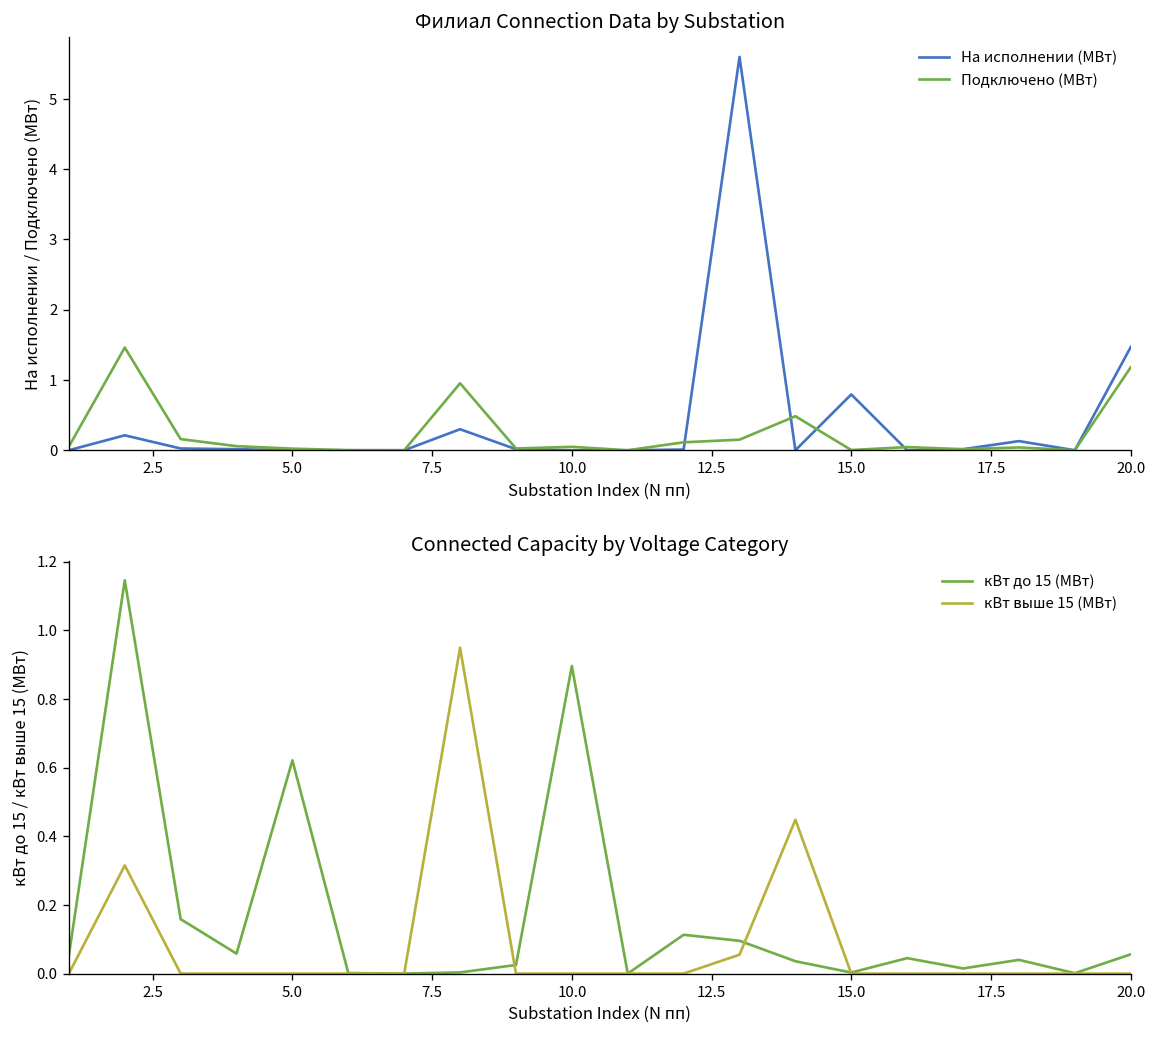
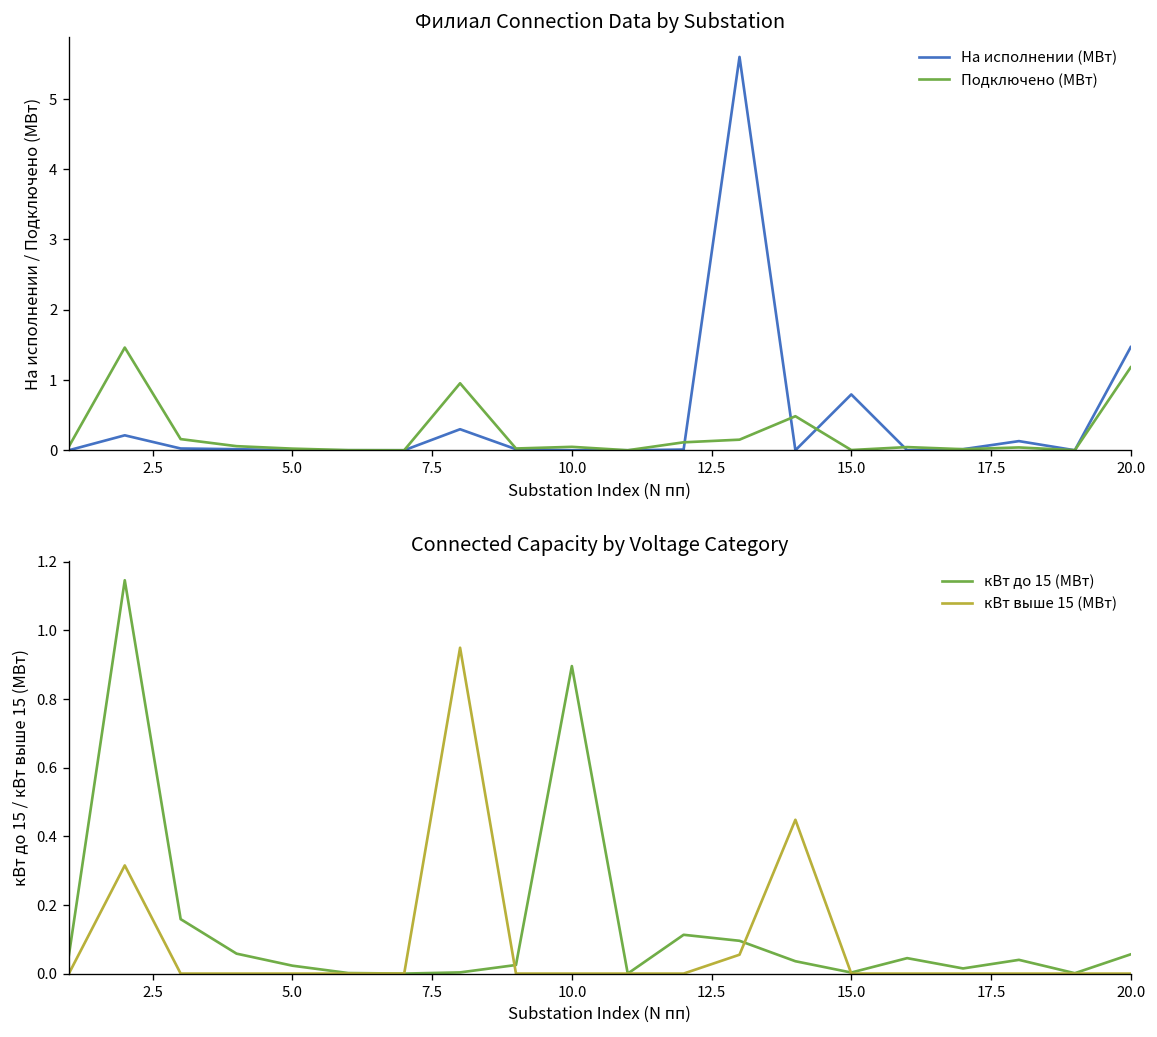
  {
    "Филиал Connection Data by Substation": {
      "На исполнении (МВт)": {
        "10.0": 0.0,
        "15.0": 0.8,
        "20.0": 1.5
      },
      "Подключено (МВт)": {
        "10.0": 0.0,
        "15.0": 0.0,
        "20.0": 1.2
      }
    },
    "Connected Capacity by Voltage Category": {
      "кВт до 15 (МВт)": {
-       "5.0": 0.62,
+       "5.0": 0.02,
        "10.0": 0.90,
        "20.0": 0.06
      },
      "кВт выше 15 (МВт)": {
        "5.0": 0.00,
        "10.0": 0.00,
        "20.0": 0.00
      }
    }
  }
